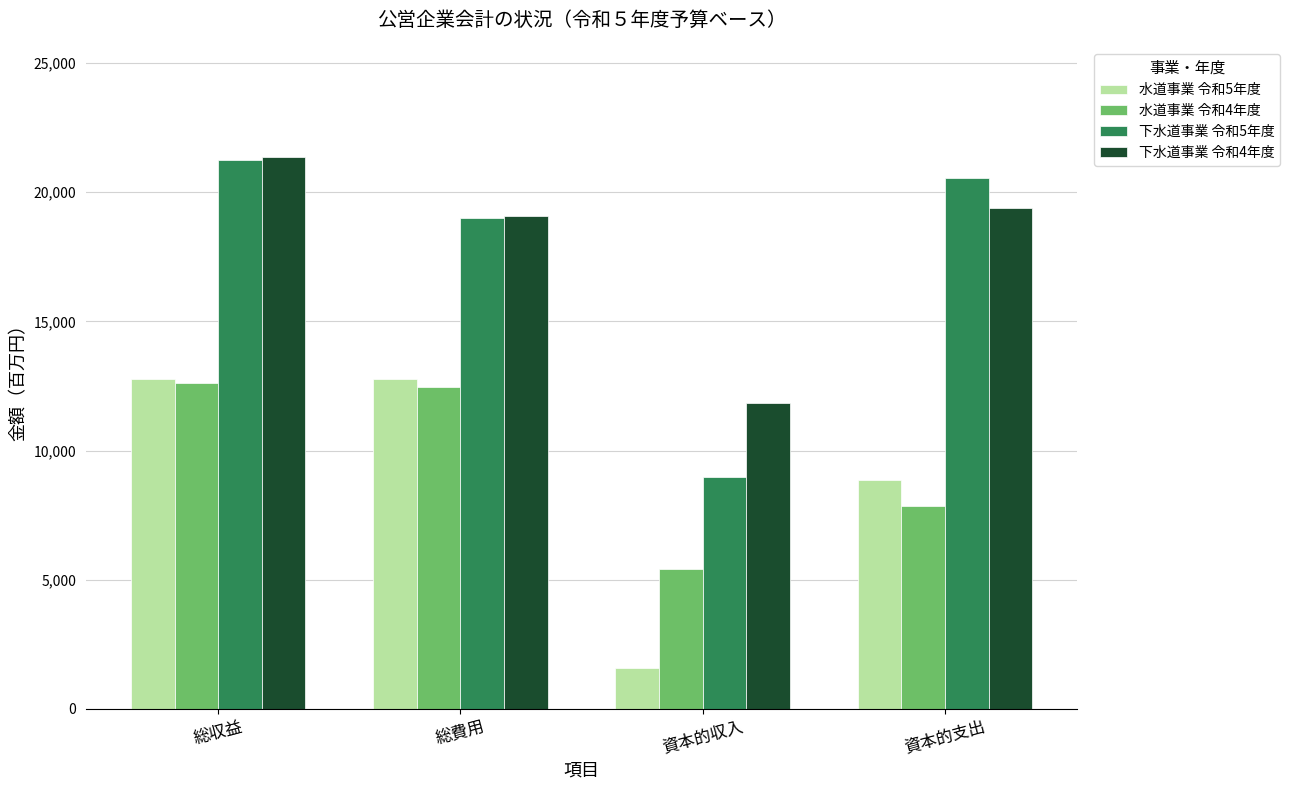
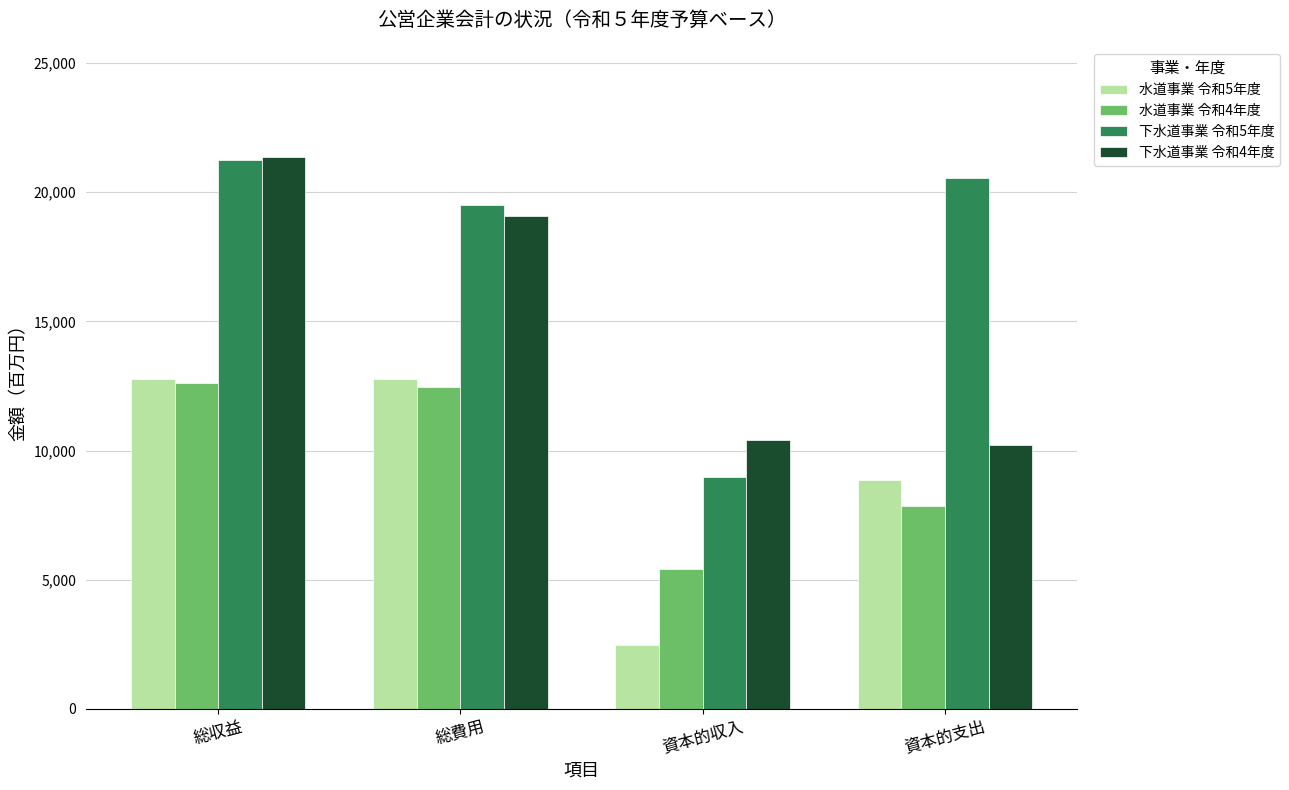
  {
    "水道事業 令和5年度": {
      "総収益": "12,800",
      "総費用": "12,800",
-     "資本的収入": "1,600",
+     "資本的収入": "2,500",
      "資本的支出": "8,900"
    },
    "水道事業 令和4年度": {
      "総収益": "12,600",
      "総費用": "12,400",
      "資本的収入": "5,400",
      "資本的支出": "7,800"
    },
    "下水道事業 令和5年度": {
      "総収益": "21,300",
-     "総費用": "19,000",
+     "総費用": "19,500",
      "資本的収入": "9,000",
      "資本的支出": "20,500"
    },
    "下水道事業 令和4年度": {
      "総収益": "21,400",
      "総費用": "19,100",
-     "資本的収入": "11,800",
-     "資本的支出": "19,400"
+     "資本的収入": "10,400",
+     "資本的支出": "10,200"
    }
  }
